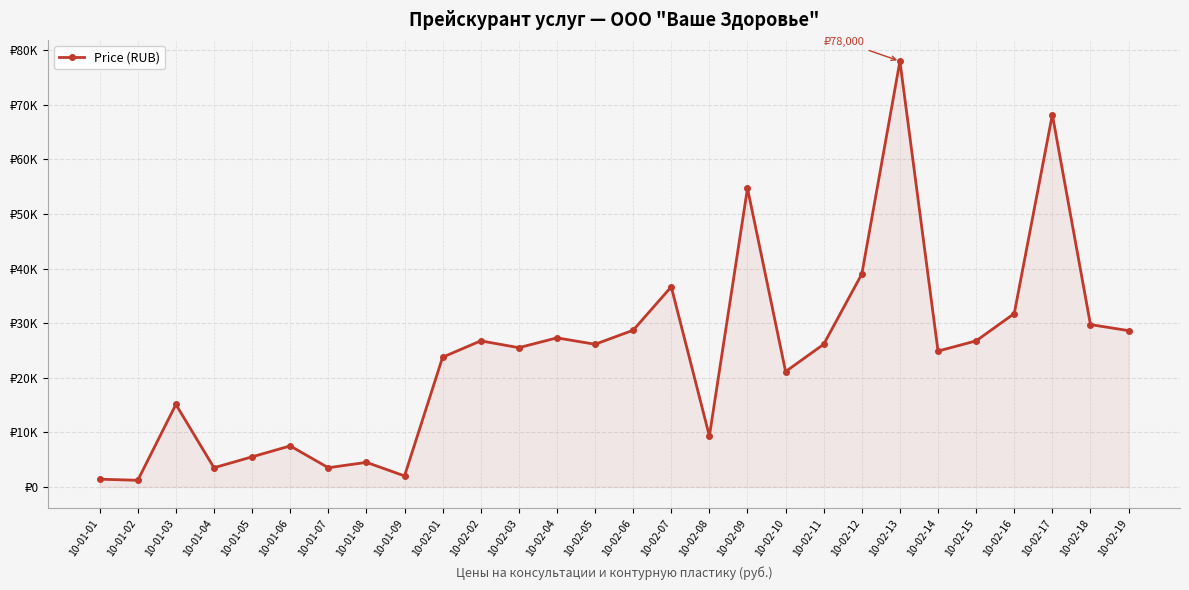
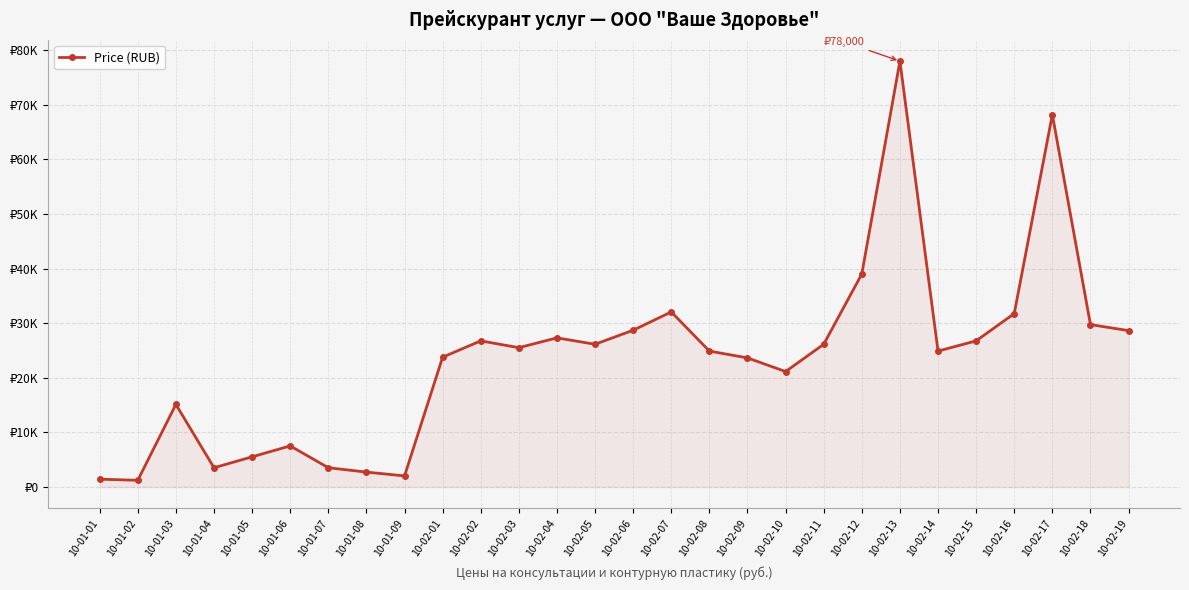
  {
    "10-01-01": "₽1000",
    "10-01-02": "₽1000",
    "10-01-03": "₽15000",
    "10-01-04": "₽4000",
    "10-01-05": "₽6000",
    "10-01-06": "₽8000",
    "10-01-07": "₽4000",
-   "10-01-08": "₽4000",
+   "10-01-08": "₽3000",
    "10-01-09": "₽2000",
    "10-02-01": "₽24000",
    "10-02-02": "₽27000",
    "10-02-03": "₽26000",
    "10-02-04": "₽27000",
    "10-02-05": "₽26000",
    "10-02-06": "₽29000",
-   "10-02-07": "₽37000",
-   "10-02-08": "₽9000",
-   "10-02-09": "₽55000",
+   "10-02-07": "₽32000",
+   "10-02-08": "₽25000",
+   "10-02-09": "₽24000",
    "10-02-10": "₽21000",
    "10-02-11": "₽26000",
    "10-02-12": "₽39000",
    "10-02-14": "₽25000",
    "10-02-15": "₽27000",
    "10-02-16": "₽32000",
    "10-02-17": "₽68000",
    "10-02-18": "₽30000",
    "10-02-19": "₽29000"
  }
